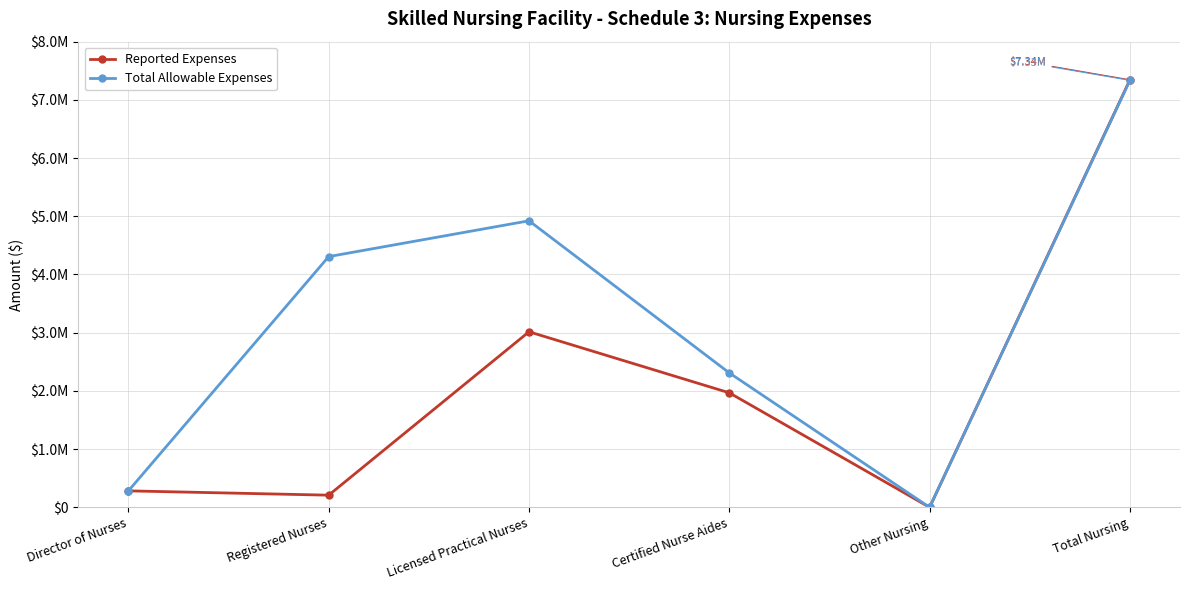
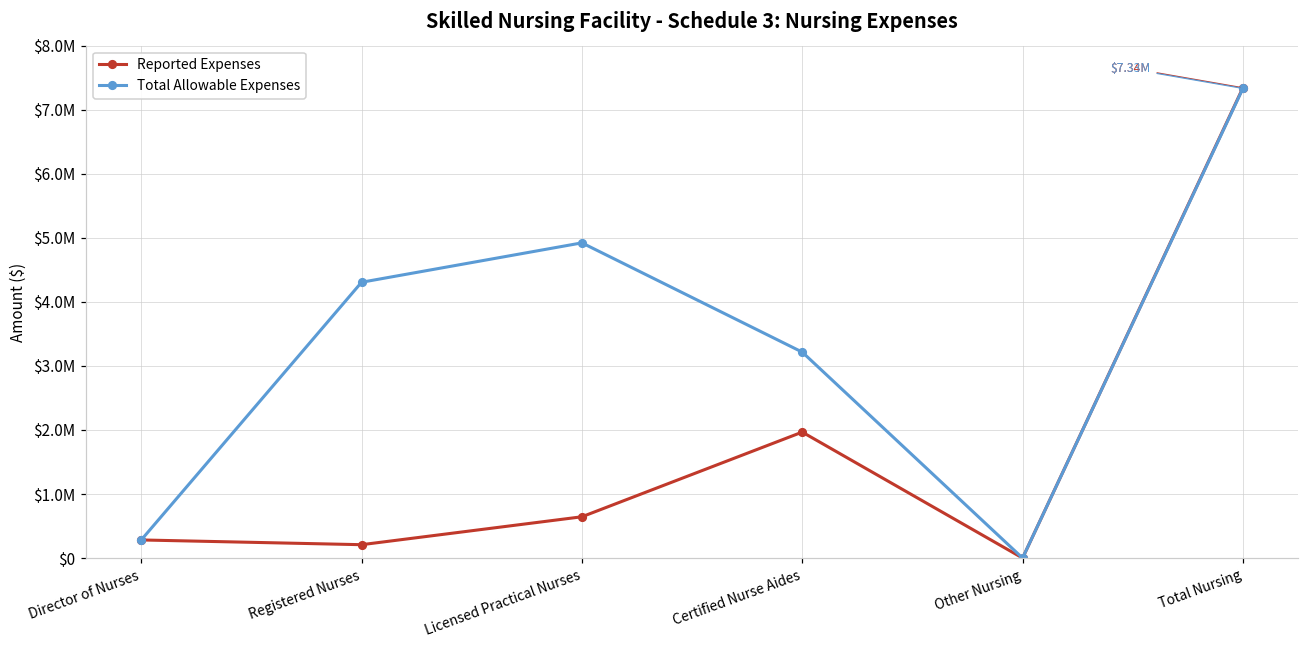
  {
    "Reported Expenses": {
      "Registered Nurses": "$200000",
-     "Licensed Practical Nurses": "$3000000",
+     "Licensed Practical Nurses": "$600000",
      "Certified Nurse Aides": "$2000000"
    },
    "Total Allowable Expenses": {
      "Registered Nurses": "$4300000",
      "Licensed Practical Nurses": "$4900000",
-     "Certified Nurse Aides": "$2300000"
+     "Certified Nurse Aides": "$3200000"
    }
  }
